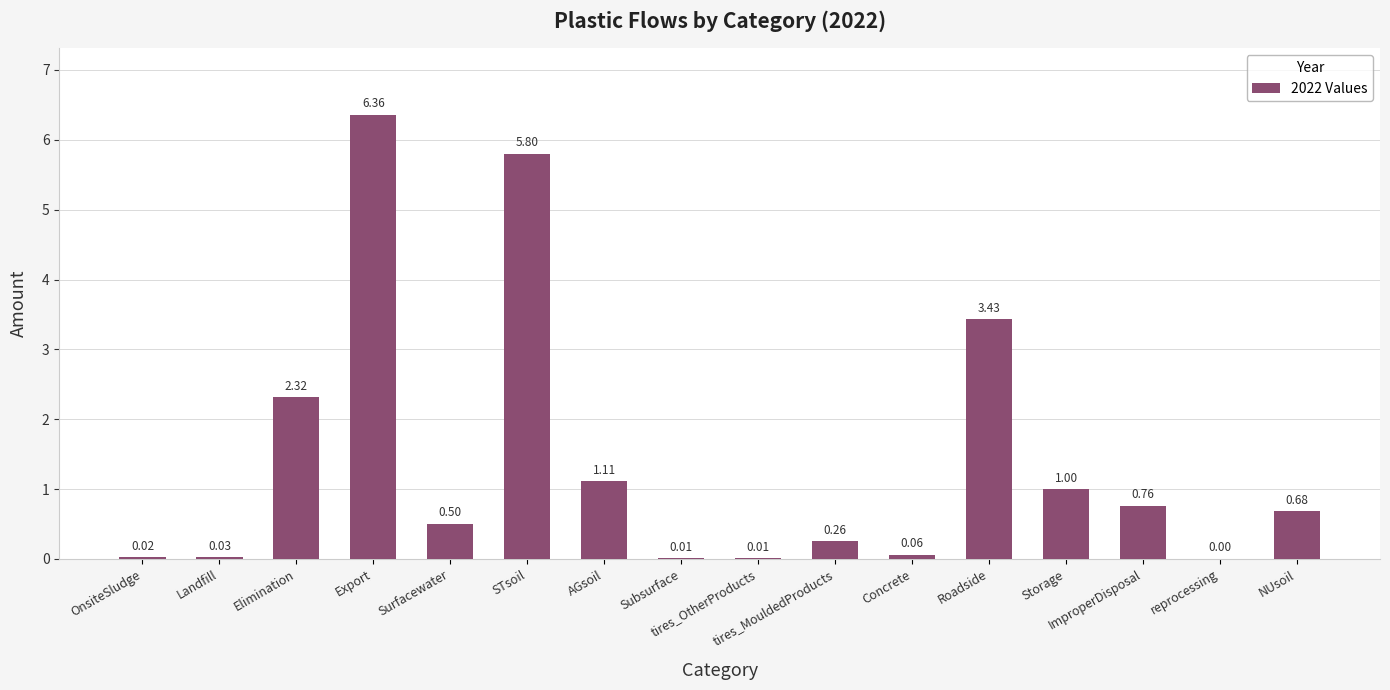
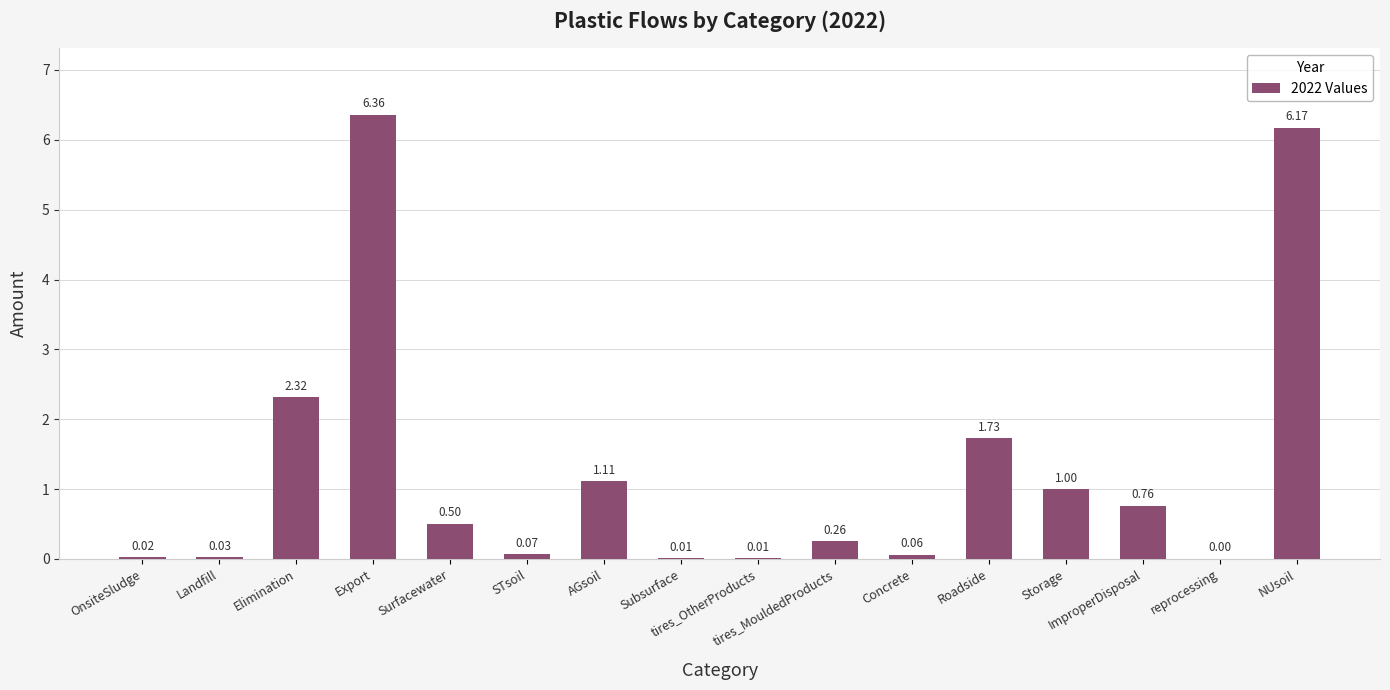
  {
    "OnsiteSludge": 0.02,
    "Landfill": 0.03,
    "Elimination": 2.32,
    "Export": 6.36,
    "Surfacewater": 0.50,
-   "STsoil": 5.80,
+   "STsoil": 0.07,
    "AGsoil": 1.11,
    "Subsurface": 0.01,
    "tires_OtherProducts": 0.01,
    "tires_MouldedProducts": 0.26,
    "Concrete": 0.06,
-   "Roadside": 3.43,
+   "Roadside": 1.73,
    "Storage": 1.00,
    "ImproperDisposal": 0.76,
    "reprocessing": 0.00,
-   "NUsoil": 0.68
+   "NUsoil": 6.17
  }
